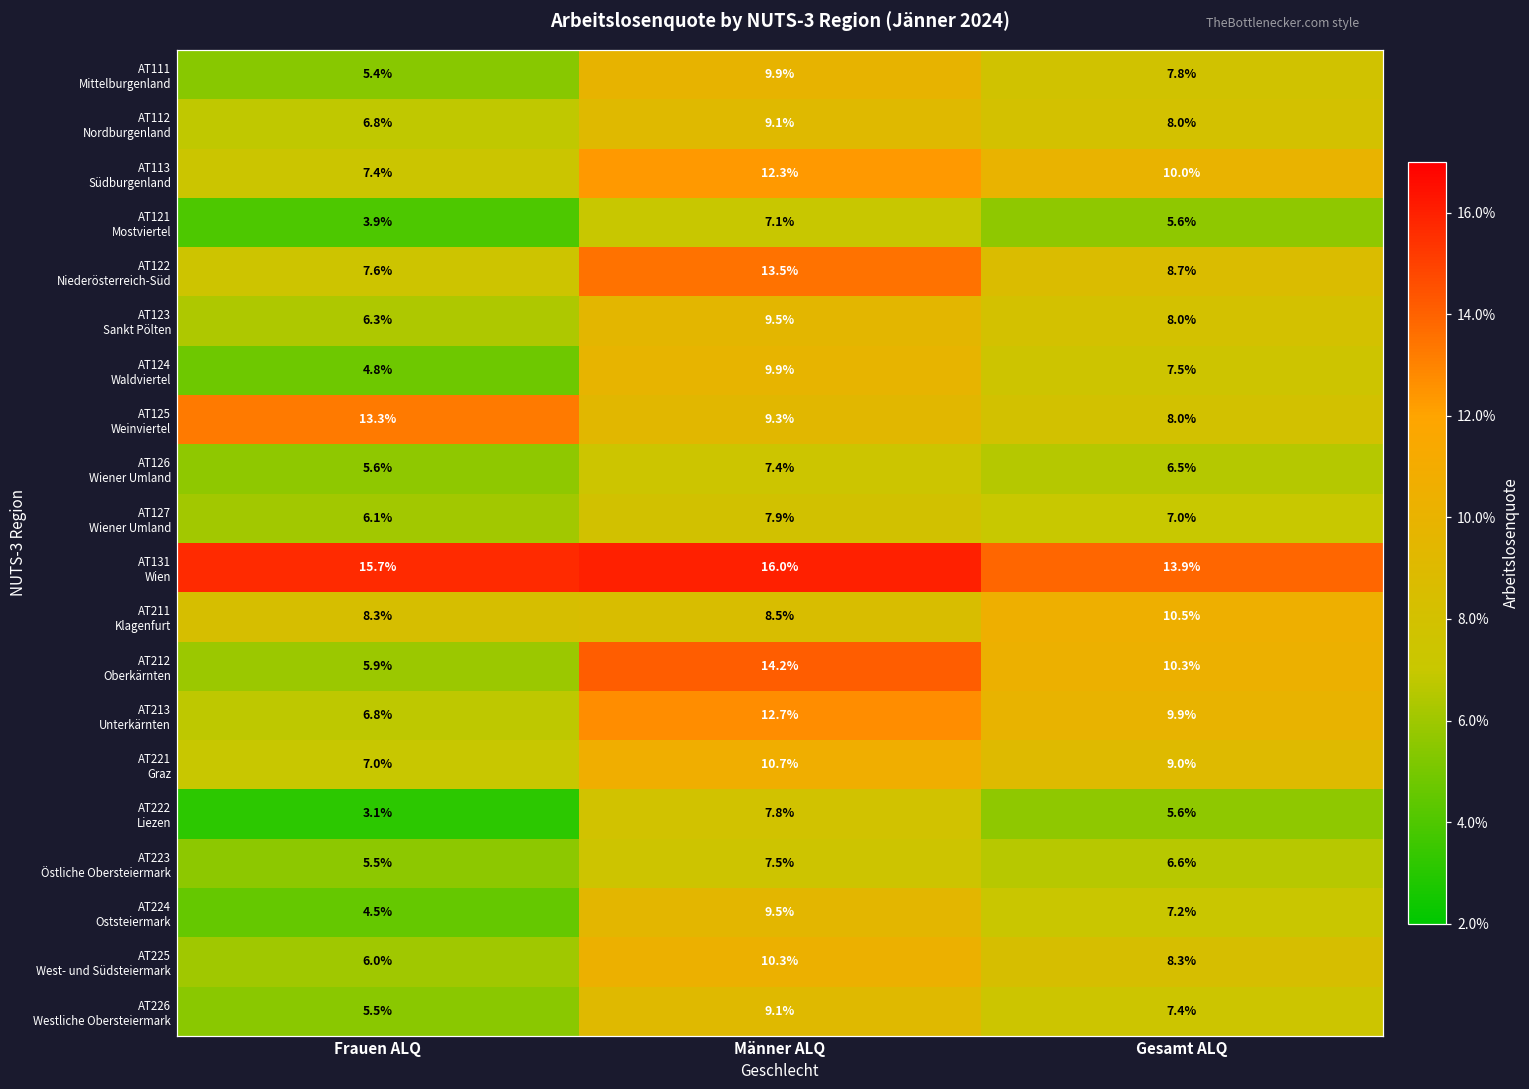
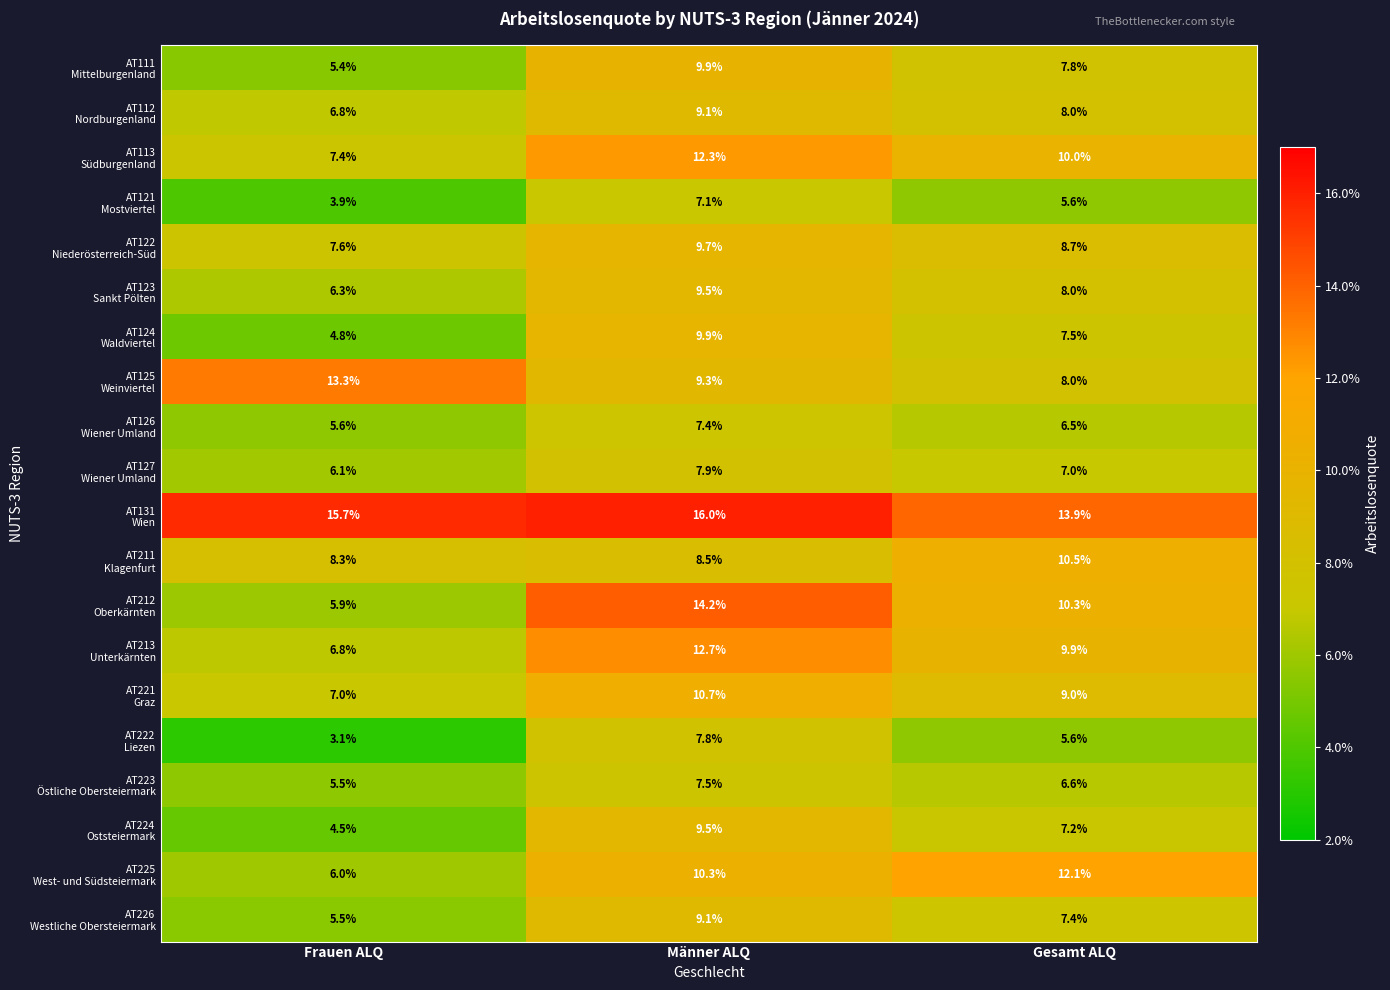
  {
    "AT111 Mittelburgenland": {
      "Frauen ALQ": "5.4%",
      "Männer ALQ": "9.9%",
      "Gesamt ALQ": "7.8%"
    },
    "AT112 Nordburgenland": {
      "Frauen ALQ": "6.8%",
      "Männer ALQ": "9.1%",
      "Gesamt ALQ": "8.0%"
    },
    "AT113 Südburgenland": {
      "Frauen ALQ": "7.4%",
      "Männer ALQ": "12.3%",
      "Gesamt ALQ": "10.0%"
    },
    "AT121 Mostviertel": {
      "Frauen ALQ": "3.9%",
      "Männer ALQ": "7.1%",
      "Gesamt ALQ": "5.6%"
    },
    "AT122 Niederösterreich-Süd": {
      "Frauen ALQ": "7.6%",
-     "Männer ALQ": "13.5%",
+     "Männer ALQ": "9.7%",
      "Gesamt ALQ": "8.7%"
    },
    "AT123 Sankt Pölten": {
      "Frauen ALQ": "6.3%",
      "Männer ALQ": "9.5%",
      "Gesamt ALQ": "8.0%"
    },
    "AT124 Waldviertel": {
      "Frauen ALQ": "4.8%",
      "Männer ALQ": "9.9%",
      "Gesamt ALQ": "7.5%"
    },
    "AT125 Weinviertel": {
      "Frauen ALQ": "13.3%",
      "Männer ALQ": "9.3%",
      "Gesamt ALQ": "8.0%"
    },
    "AT126 Wiener Umland": {
      "Frauen ALQ": "5.6%",
      "Männer ALQ": "7.4%",
      "Gesamt ALQ": "6.5%"
    },
    "AT127 Wiener Umland": {
      "Frauen ALQ": "6.1%",
      "Männer ALQ": "7.9%",
      "Gesamt ALQ": "7.0%"
    },
    "AT131 Wien": {
      "Frauen ALQ": "15.7%",
      "Männer ALQ": "16.0%",
      "Gesamt ALQ": "13.9%"
    },
    "AT211 Klagenfurt": {
      "Frauen ALQ": "8.3%",
      "Männer ALQ": "8.5%",
      "Gesamt ALQ": "10.5%"
    },
    "AT212 Oberkärnten": {
      "Frauen ALQ": "5.9%",
      "Männer ALQ": "14.2%",
      "Gesamt ALQ": "10.3%"
    },
    "AT213 Unterkärnten": {
      "Frauen ALQ": "6.8%",
      "Männer ALQ": "12.7%",
      "Gesamt ALQ": "9.9%"
    },
    "AT221 Graz": {
      "Frauen ALQ": "7.0%",
      "Männer ALQ": "10.7%",
      "Gesamt ALQ": "9.0%"
    },
    "AT222 Liezen": {
      "Frauen ALQ": "3.1%",
      "Männer ALQ": "7.8%",
      "Gesamt ALQ": "5.6%"
    },
    "AT223 Östliche Obersteiermark": {
      "Frauen ALQ": "5.5%",
      "Männer ALQ": "7.5%",
      "Gesamt ALQ": "6.6%"
    },
    "AT224 Oststeiermark": {
      "Frauen ALQ": "4.5%",
      "Männer ALQ": "9.5%",
      "Gesamt ALQ": "7.2%"
    },
    "AT225 West- und Südsteiermark": {
      "Frauen ALQ": "6.0%",
      "Männer ALQ": "10.3%",
-     "Gesamt ALQ": "8.3%"
+     "Gesamt ALQ": "12.1%"
    },
    "AT226 Westliche Obersteiermark": {
      "Frauen ALQ": "5.5%",
      "Männer ALQ": "9.1%",
      "Gesamt ALQ": "7.4%"
    }
  }
